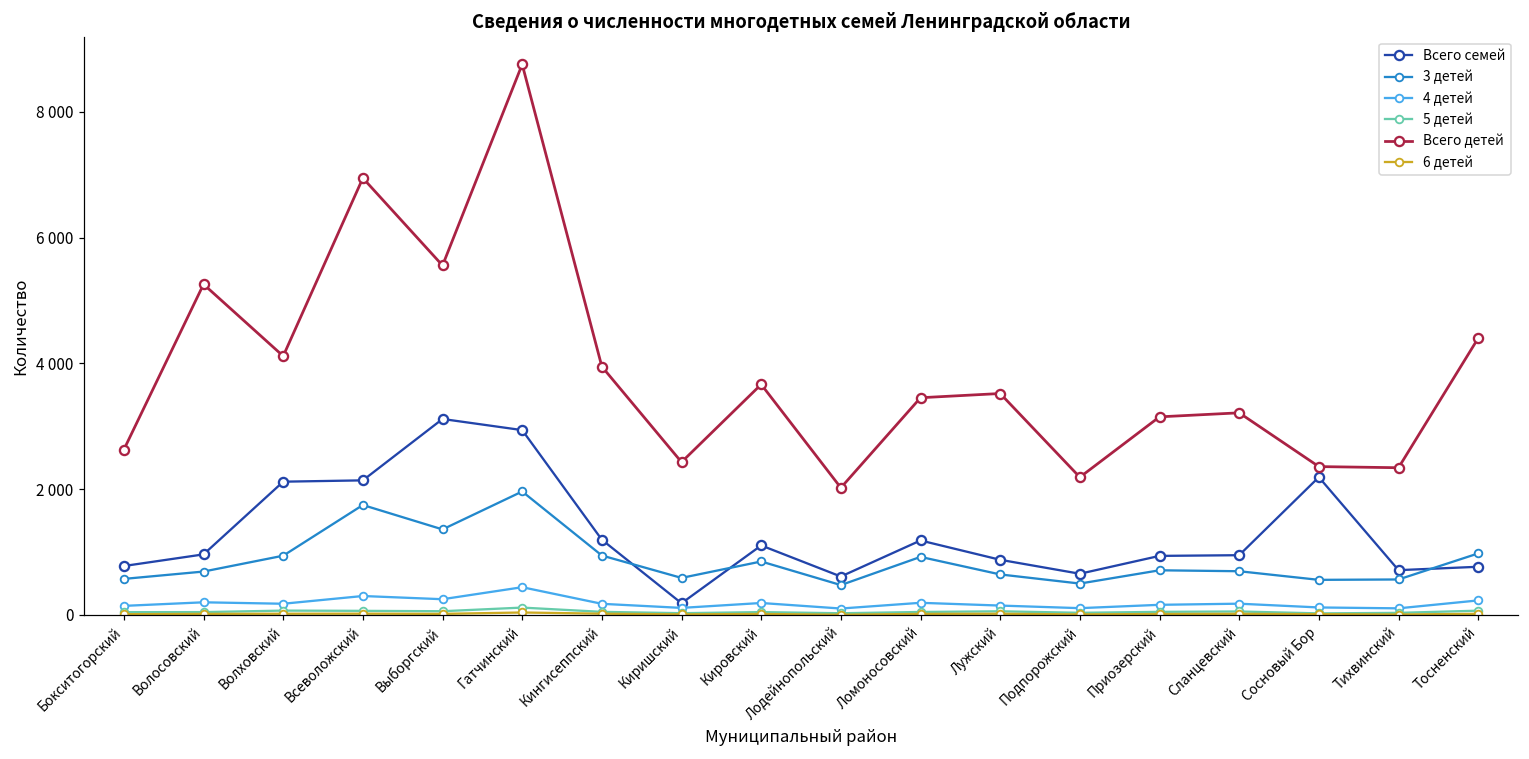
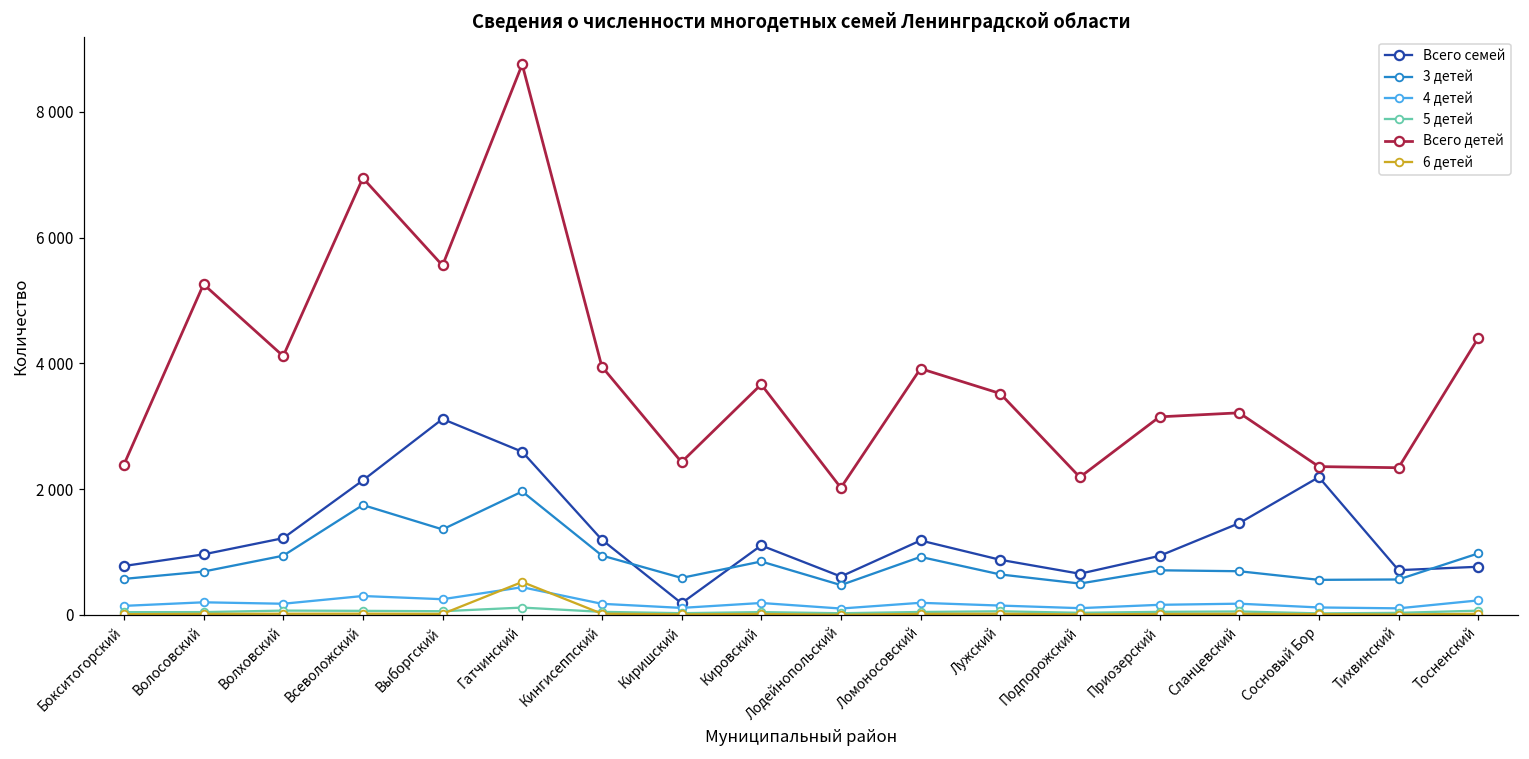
  {
    "Всего семей": {
      "Бокситогорский": 800,
      "Волосовский": 1000,
-     "Волховский": 2100,
+     "Волховский": 1200,
      "Всеволожский": 2100,
      "Выборгский": 3100,
-     "Гатчинский": 2900,
+     "Гатчинский": 2600,
      "Кингисеппский": 1200,
      "Киришский": 200,
      "Кировский": 1100,
      "Лодейнопольский": 600,
      "Ломоносовский": 1200,
      "Лужский": 900,
      "Подпорожский": 700,
      "Приозерский": 900,
-     "Сланцевский": 900,
+     "Сланцевский": 1500,
      "Сосновый Бор": 2200,
      "Тихвинский": 700,
      "Тосненский": 800
    },
    "5 детей": {
      "Волховский": 100,
      "Всеволожский": 100,
      "Гатчинский": 100,
      "Тосненский": 100
    },
    "Всего детей": {
-     "Бокситогорский": 2600,
+     "Бокситогорский": 2400,
      "Волосовский": 5300,
      "Волховский": 4100,
      "Всеволожский": 6900,
      "Выборгский": 5600,
      "Гатчинский": 8800,
      "Кингисеппский": 3900,
      "Киришский": 2400,
      "Кировский": 3700,
      "Лодейнопольский": 2000,
-     "Ломоносовский": 3500,
+     "Ломоносовский": 3900,
      "Лужский": 3500,
      "Подпорожский": 2200,
      "Приозерский": 3100,
      "Сланцевский": 3200,
      "Сосновый Бор": 2400,
      "Тихвинский": 2300,
      "Тосненский": 4400
    },
    "6 детей": {
      "Волховский": 0,
      "Всеволожский": 0,
-     "Гатчинский": 0,
+     "Гатчинский": 500,
      "Тосненский": 0
    }
  }
